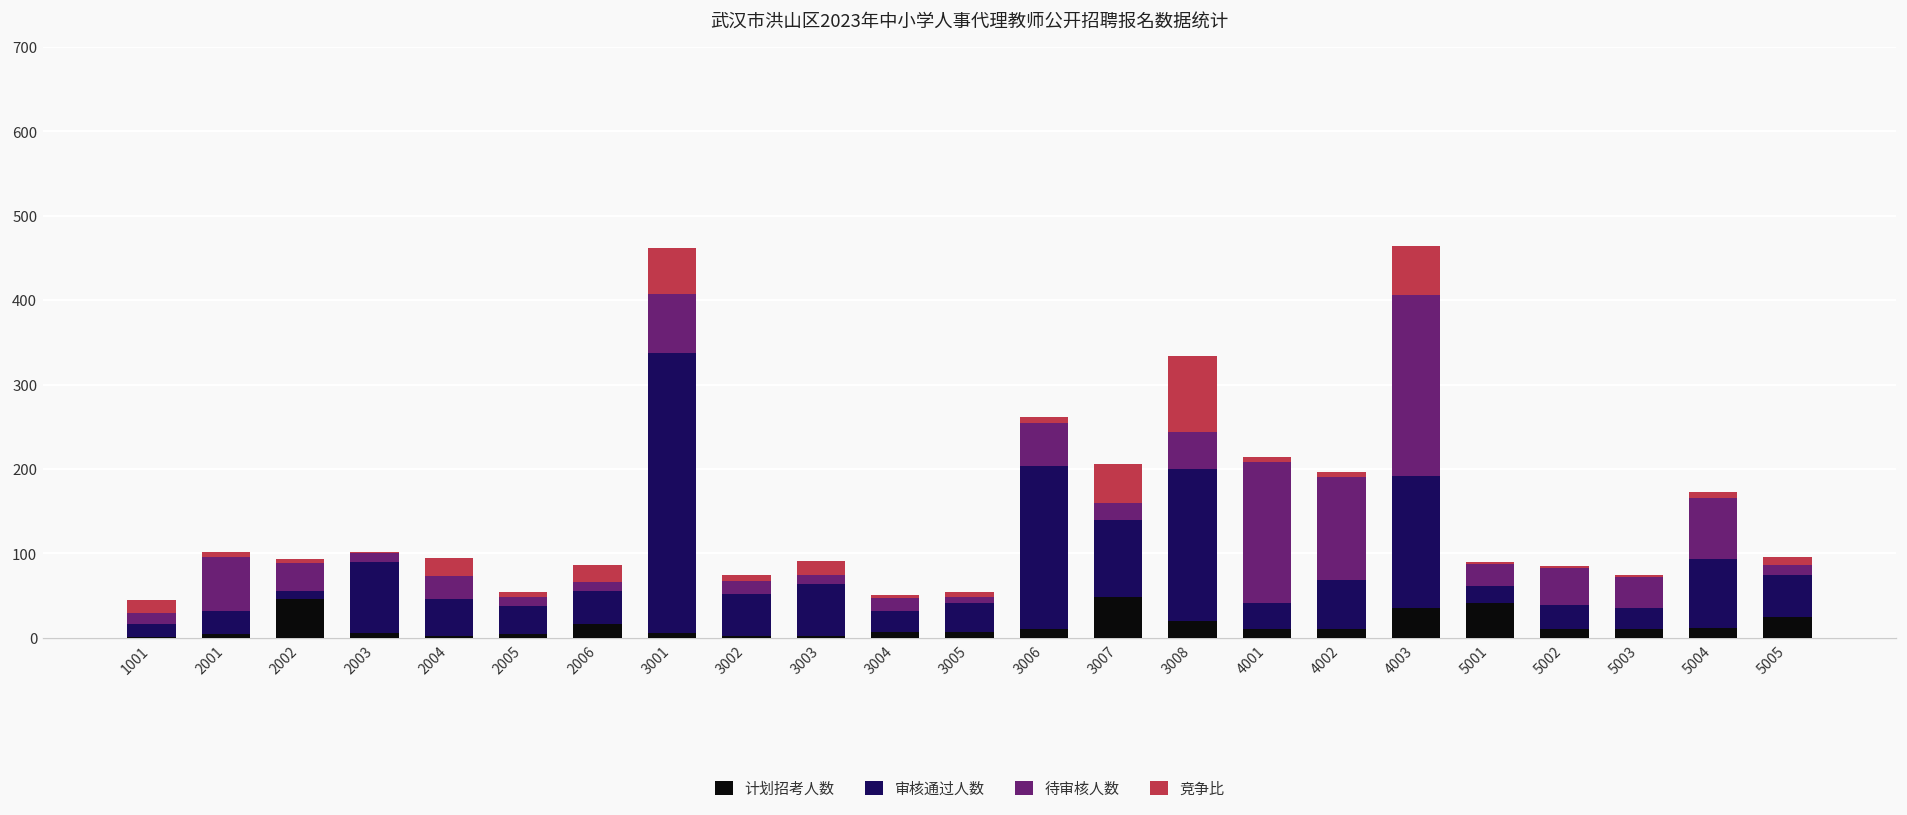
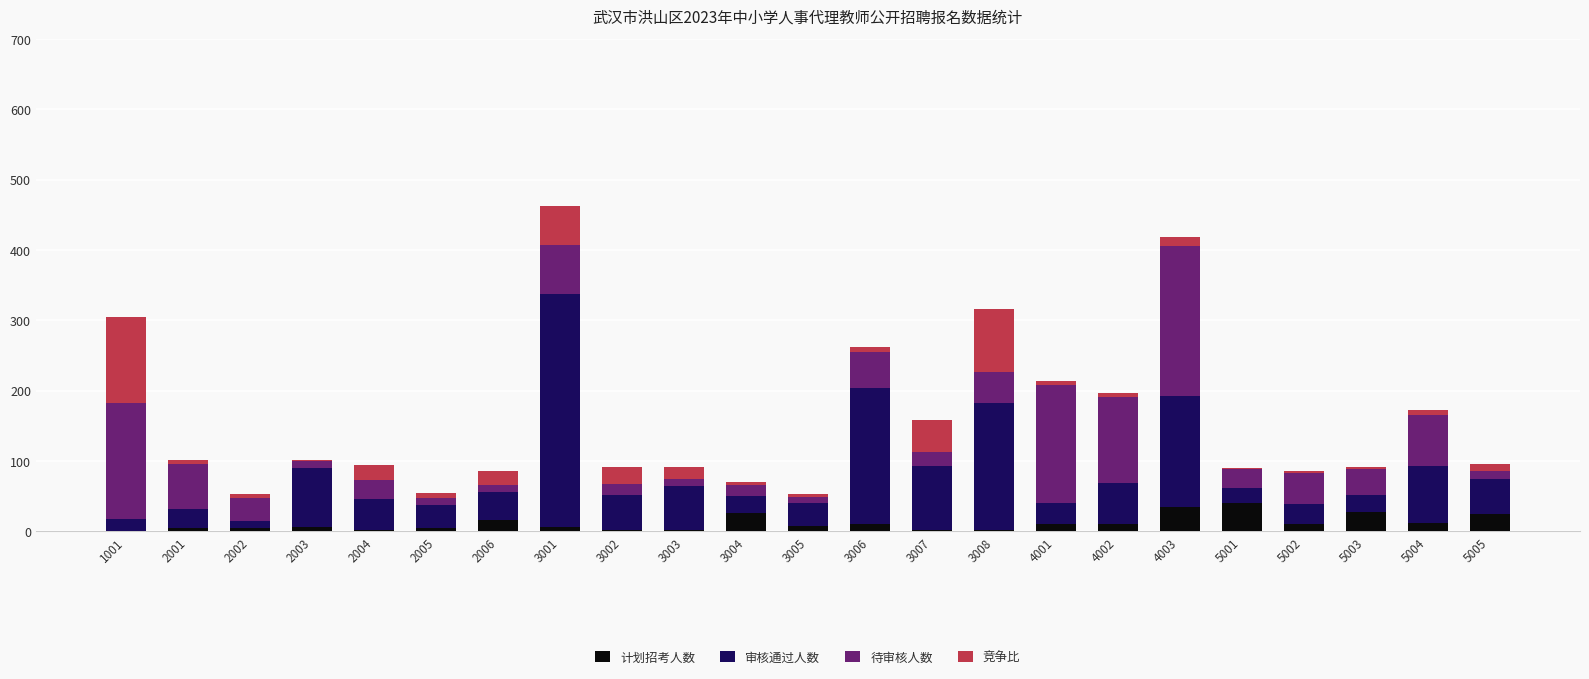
  {
    "计划招考人数": {
      "2001": 10,
-     "2002": 50,
+     "2002": 10,
      "2003": 10,
      "2005": 10,
      "2006": 20,
      "3001": 10,
-     "3004": 10,
+     "3004": 30,
      "3005": 10,
      "3006": 10,
-     "3007": 50,
-     "3008": 20,
+     "3007": 0,
+     "3008": 0,
      "4001": 10,
      "4002": 10,
      "4003": 40,
      "5001": 40,
      "5002": 10,
-     "5003": 10,
+     "5003": 30,
      "5004": 10,
      "5005": 30
    },
    "审核通过人数": {
      "1001": 20,
      "2001": 30,
      "2002": 10,
      "2003": 80,
      "2004": 40,
      "2005": 30,
      "2006": 40,
      "3001": 330,
      "3002": 50,
      "3003": 60,
      "3004": 30,
      "3005": 30,
      "3006": 190,
      "3007": 90,
      "3008": 180,
      "4001": 30,
      "4002": 60,
      "4003": 160,
      "5001": 20,
      "5002": 30,
      "5003": 20,
      "5004": 80,
      "5005": 50
    },
    "待审核人数": {
-     "1001": 10,
+     "1001": 170,
      "2001": 60,
      "2002": 30,
      "2003": 10,
      "2004": 30,
      "2005": 10,
      "2006": 10,
      "3001": 70,
      "3002": 20,
      "3003": 10,
      "3004": 20,
      "3005": 10,
      "3006": 50,
      "3007": 20,
      "3008": 40,
      "4001": 170,
      "4002": 120,
      "4003": 210,
      "5001": 30,
      "5002": 40,
      "5003": 40,
      "5004": 70,
      "5005": 10
    },
    "竞争比": {
-     "1001": 20,
+     "1001": 120,
      "2001": 10,
      "2002": 0,
      "2004": 20,
      "2005": 10,
      "2006": 20,
      "3001": 60,
-     "3002": 10,
+     "3002": 30,
      "3003": 20,
      "3004": 0,
      "3005": 0,
      "3006": 10,
      "3007": 50,
      "3008": 90,
      "4001": 10,
      "4002": 10,
-     "4003": 60,
+     "4003": 10,
      "5004": 10,
      "5005": 10
    }
  }
